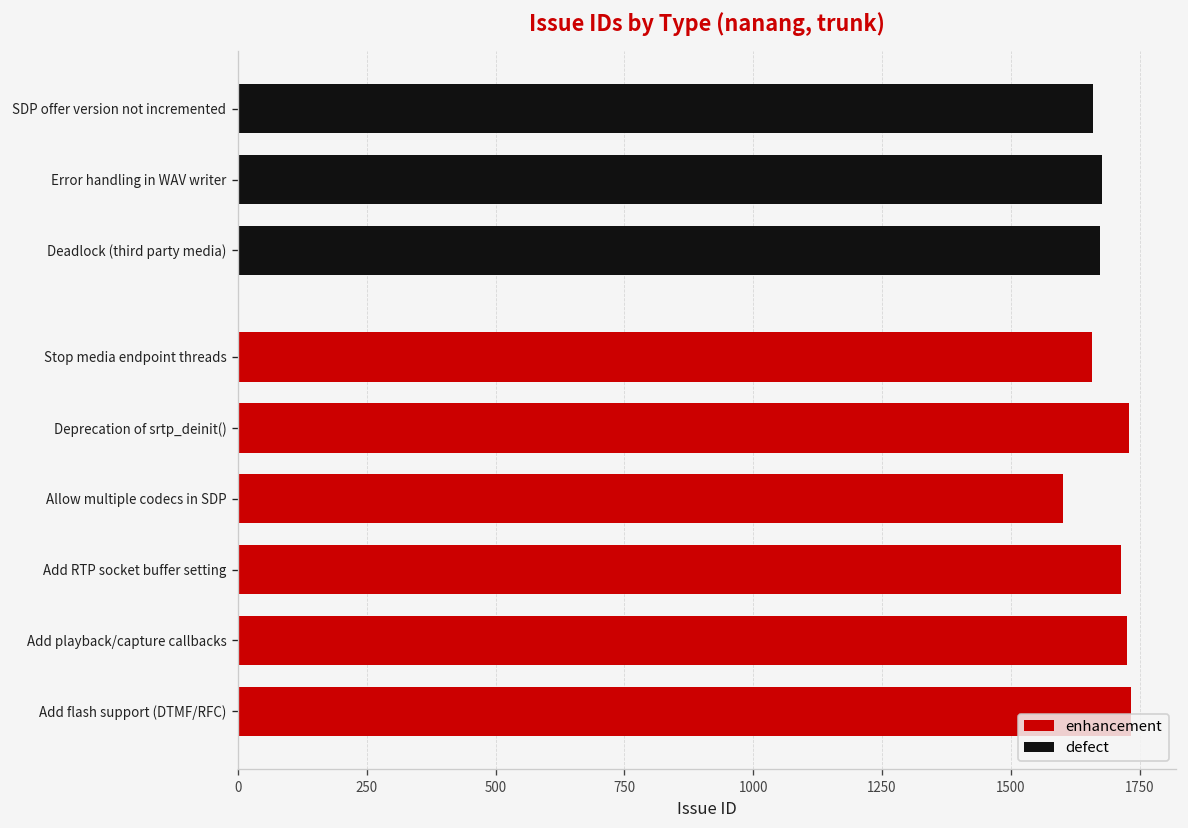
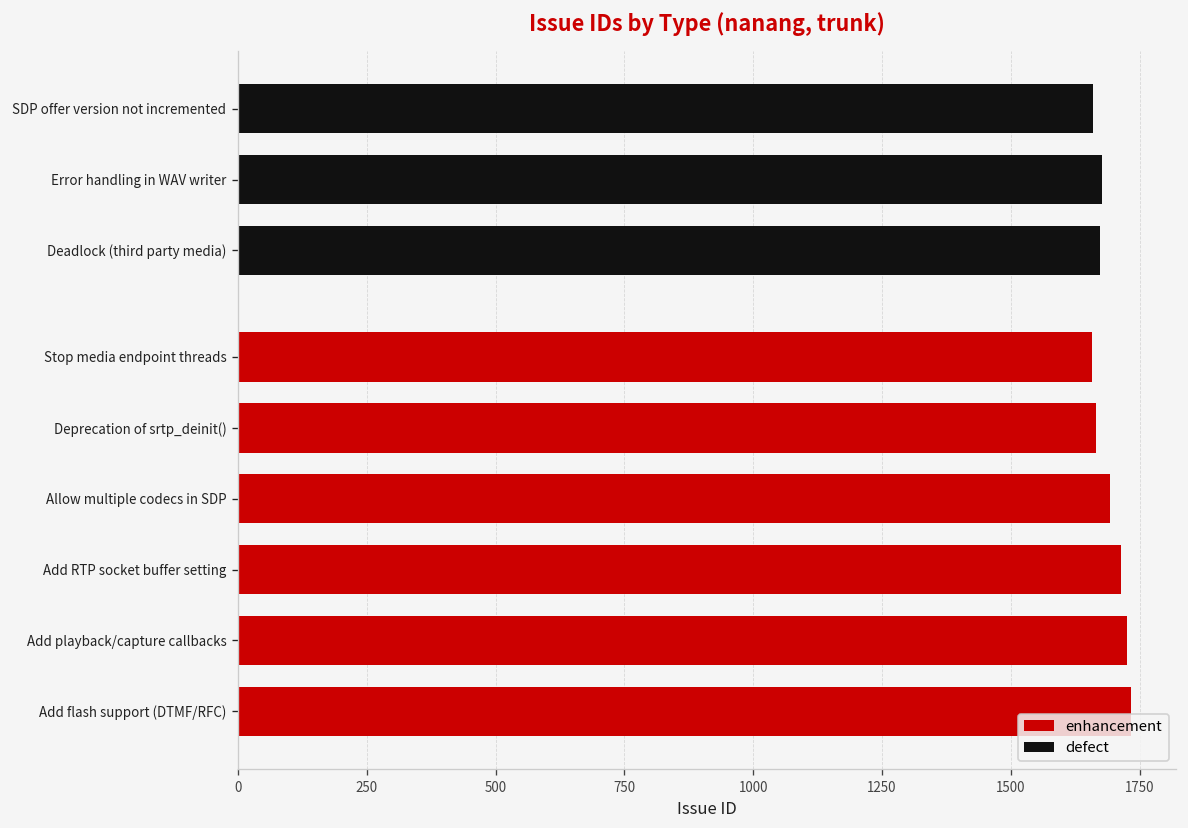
  {
    "enhancement": {
      "Stop media endpoint threads": 1660,
-     "Deprecation of srtp_deinit()": 1730,
-     "Allow multiple codecs in SDP": 1600,
+     "Deprecation of srtp_deinit()": 1670,
+     "Allow multiple codecs in SDP": 1690,
      "Add RTP socket buffer setting": 1710,
      "Add playback/capture callbacks": 1730
    },
    "defect": {
      "SDP offer version not incremented": 1660,
      "Error handling in WAV writer": 1680,
      "Deadlock (third party media)": 1670
    }
  }
